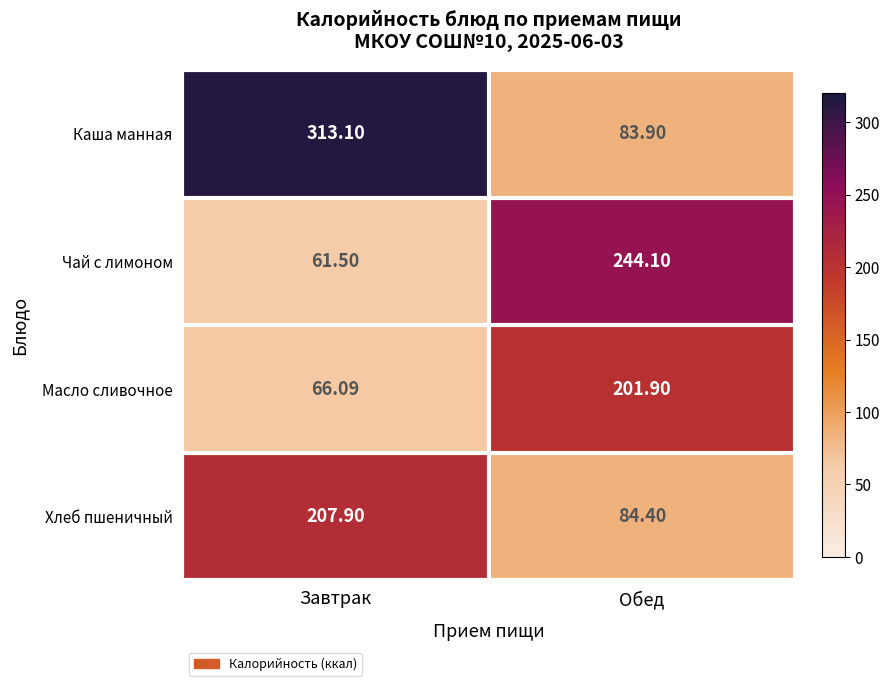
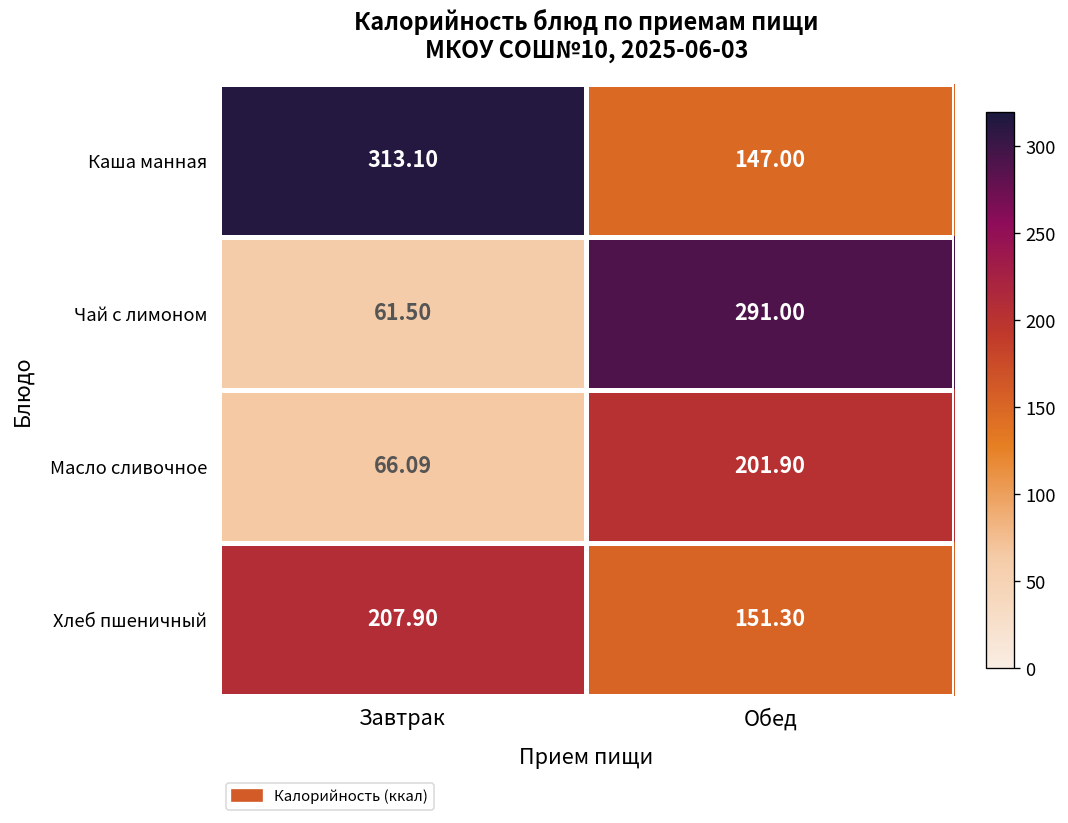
  {
    "Каша манная": {
      "Завтрак": 313.10,
-     "Обед": 83.90
+     "Обед": 147.00
    },
    "Чай с лимоном": {
      "Завтрак": 61.50,
-     "Обед": 244.10
+     "Обед": 291.00
    },
    "Масло сливочное": {
      "Завтрак": 66.09,
      "Обед": 201.90
    },
    "Хлеб пшеничный": {
      "Завтрак": 207.90,
-     "Обед": 84.40
+     "Обед": 151.30
    }
  }
